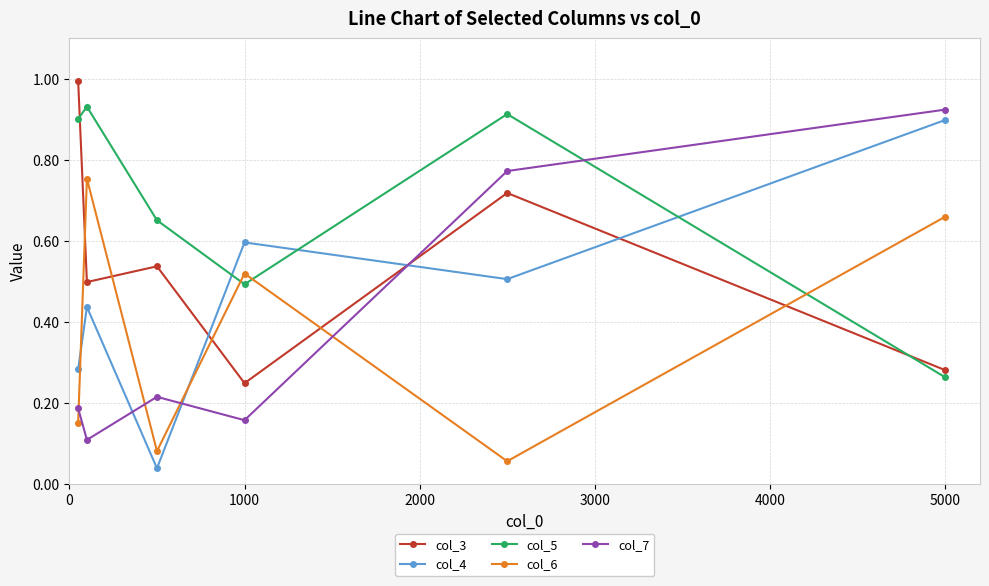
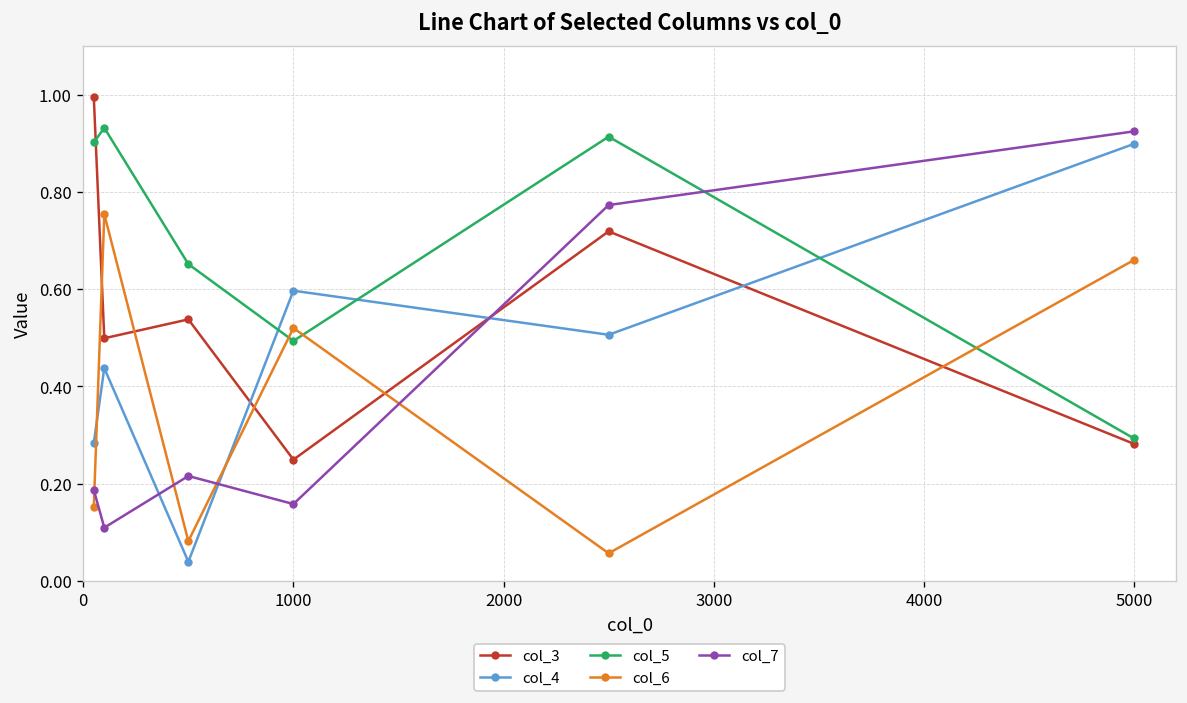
  {
    "col_3": {
      "1000": 0.25,
      "5000": 0.28
    },
    "col_4": {
      "1000": 0.60,
      "5000": 0.90
    },
    "col_5": {
      "1000": 0.49,
-     "5000": 0.26
+     "5000": 0.29
    },
    "col_6": {
      "1000": 0.52,
      "5000": 0.66
    },
    "col_7": {
      "1000": 0.16,
      "5000": 0.92
    }
  }
